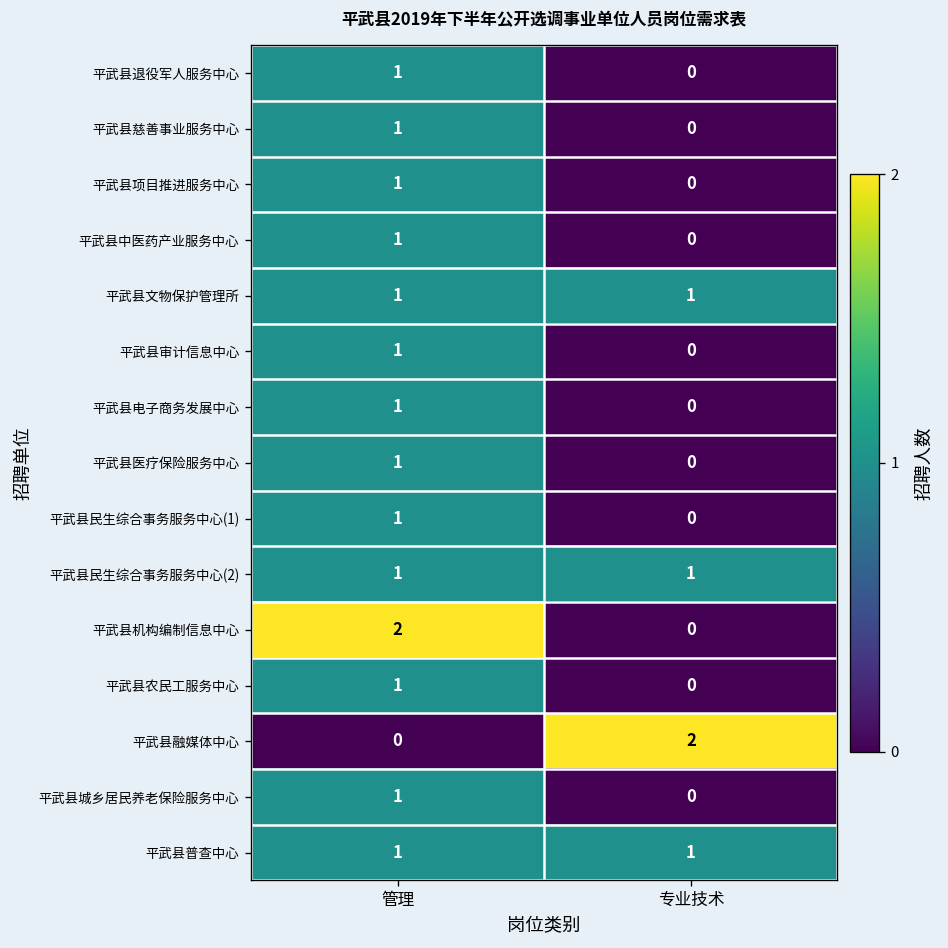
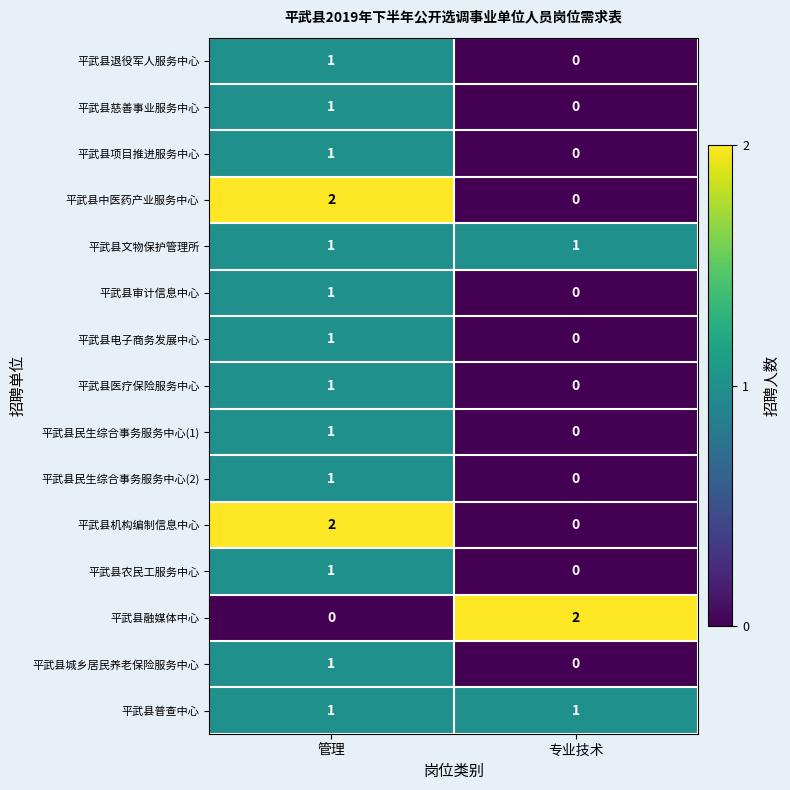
  {
    "平武县退役军人服务中心": {
      "管理": 1,
      "专业技术": 0
    },
    "平武县慈善事业服务中心": {
      "管理": 1,
      "专业技术": 0
    },
    "平武县项目推进服务中心": {
      "管理": 1,
      "专业技术": 0
    },
    "平武县中医药产业服务中心": {
-     "管理": 1,
+     "管理": 2,
      "专业技术": 0
    },
    "平武县文物保护管理所": {
      "管理": 1,
      "专业技术": 1
    },
    "平武县审计信息中心": {
      "管理": 1,
      "专业技术": 0
    },
    "平武县电子商务发展中心": {
      "管理": 1,
      "专业技术": 0
    },
    "平武县医疗保险服务中心": {
      "管理": 1,
      "专业技术": 0
    },
    "平武县民生综合事务服务中心(1)": {
      "管理": 1,
      "专业技术": 0
    },
    "平武县民生综合事务服务中心(2)": {
      "管理": 1,
-     "专业技术": 1
+     "专业技术": 0
    },
    "平武县机构编制信息中心": {
      "管理": 2,
      "专业技术": 0
    },
    "平武县农民工服务中心": {
      "管理": 1,
      "专业技术": 0
    },
    "平武县融媒体中心": {
      "管理": 0,
      "专业技术": 2
    },
    "平武县城乡居民养老保险服务中心": {
      "管理": 1,
      "专业技术": 0
    },
    "平武县普查中心": {
      "管理": 1,
      "专业技术": 1
    }
  }
